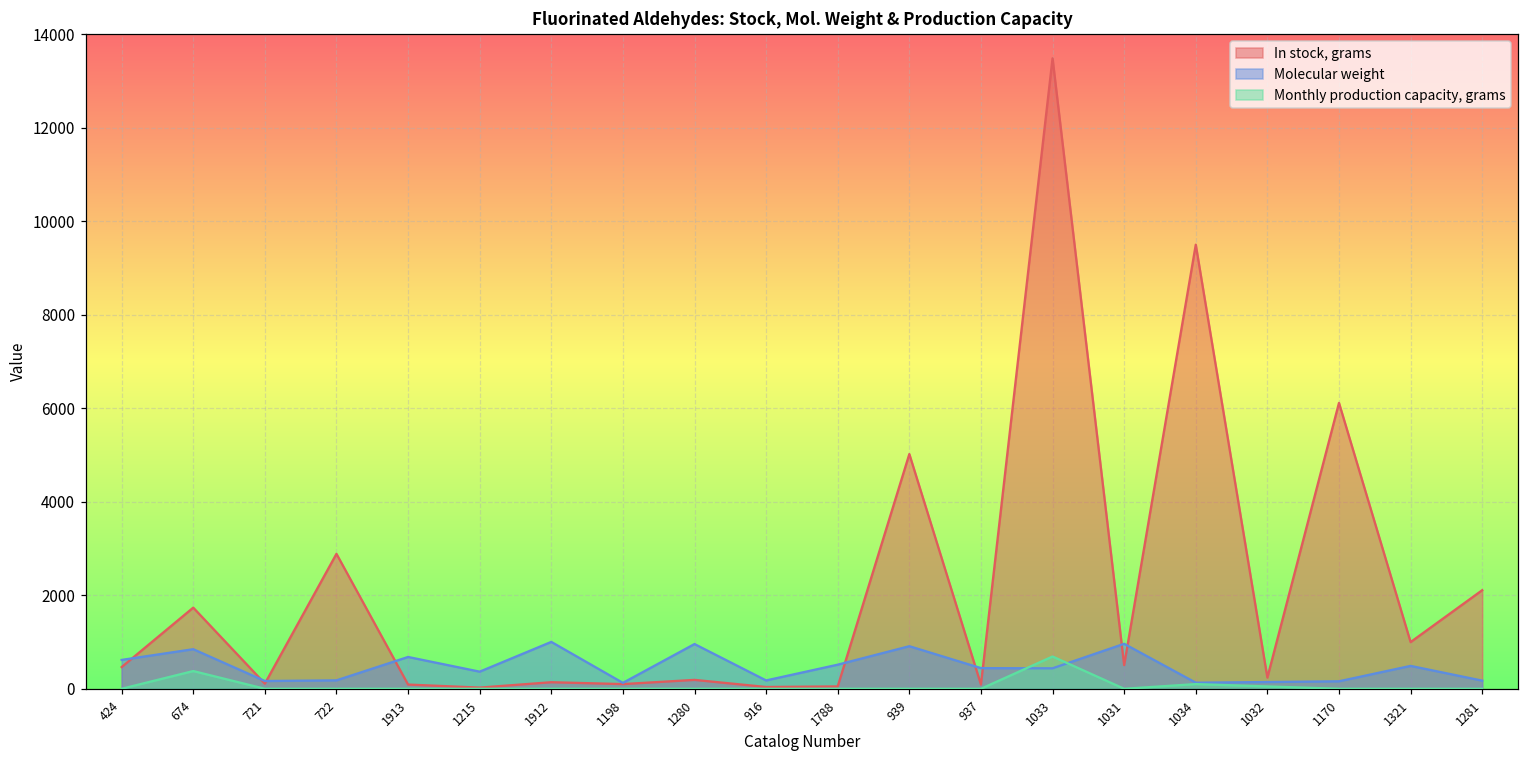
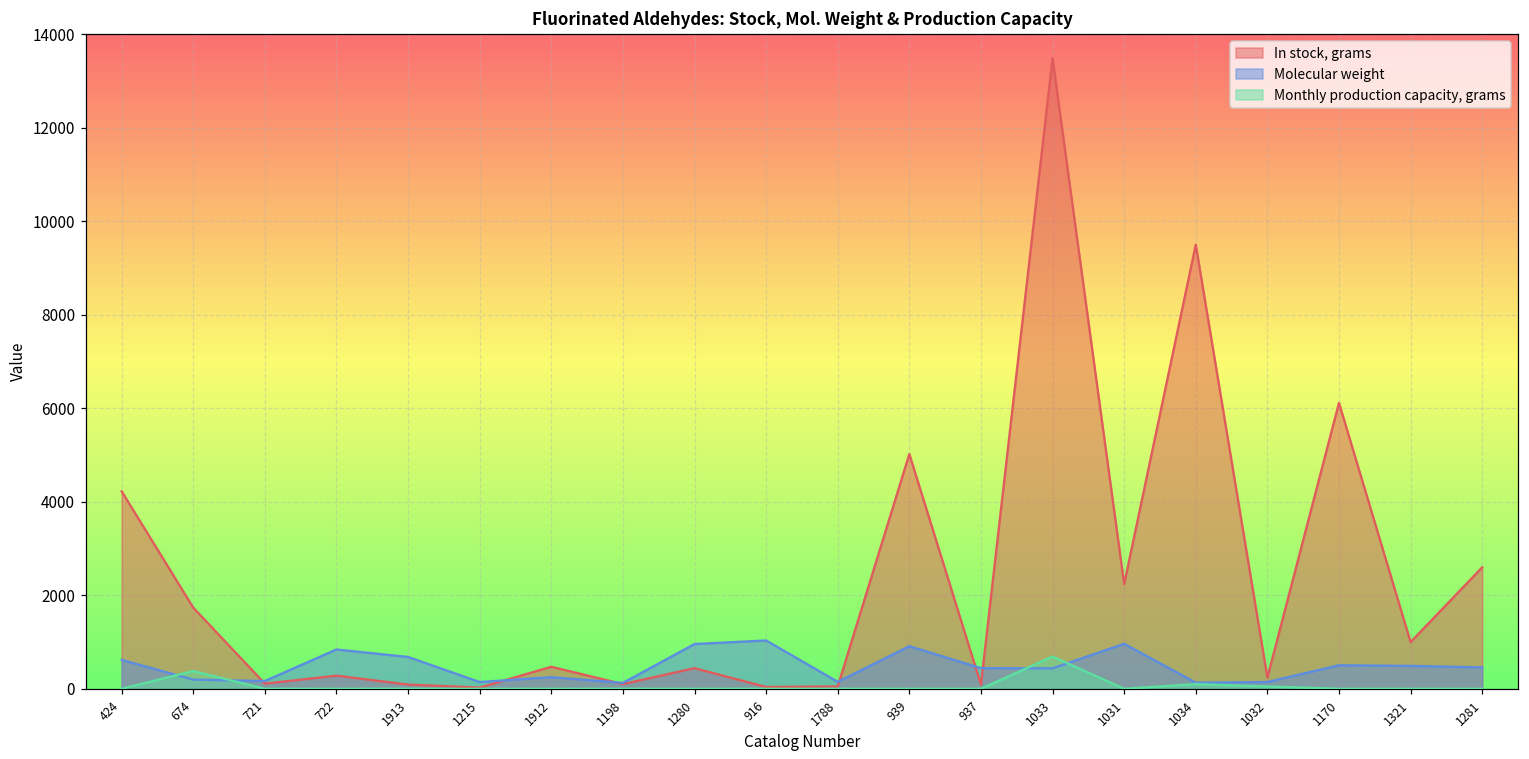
  {
    "In stock, grams": {
-     "424": 500,
+     "424": 4200,
      "674": 1700,
-     "722": 2900,
+     "722": 300,
      "1913": 100,
-     "1912": 100,
-     "1280": 200,
+     "1912": 500,
+     "1280": 400,
      "939": 5000,
      "937": 100,
      "1033": 13500,
-     "1031": 500,
+     "1031": 2200,
      "1034": 9500,
      "1032": 200,
      "1170": 6100,
      "1321": 1000,
-     "1281": 2100
+     "1281": 2600
    },
    "Molecular weight": {
      "424": 600,
-     "674": 800,
-     "722": 200,
+     "674": 200,
+     "722": 800,
      "1913": 700,
-     "1215": 400,
-     "1912": 1000,
+     "1215": 100,
+     "1912": 200,
      "1280": 1000,
-     "916": 200,
-     "1788": 500,
+     "916": 1000,
+     "1788": 100,
      "939": 900,
      "937": 400,
      "1033": 400,
      "1031": 1000,
      "1032": 100,
-     "1170": 200,
+     "1170": 500,
      "1321": 500,
-     "1281": 200
+     "1281": 500
    },
    "Monthly production capacity, grams": {
      "424": 0,
      "674": 400,
      "721": 0,
      "722": 0,
      "1913": 0,
      "1912": 0,
      "1198": 0,
      "1280": 0,
      "939": 0,
      "937": 0,
      "1033": 700,
      "1031": 0,
      "1032": 100,
      "1170": 0,
      "1321": 0,
      "1281": 0
    }
  }
